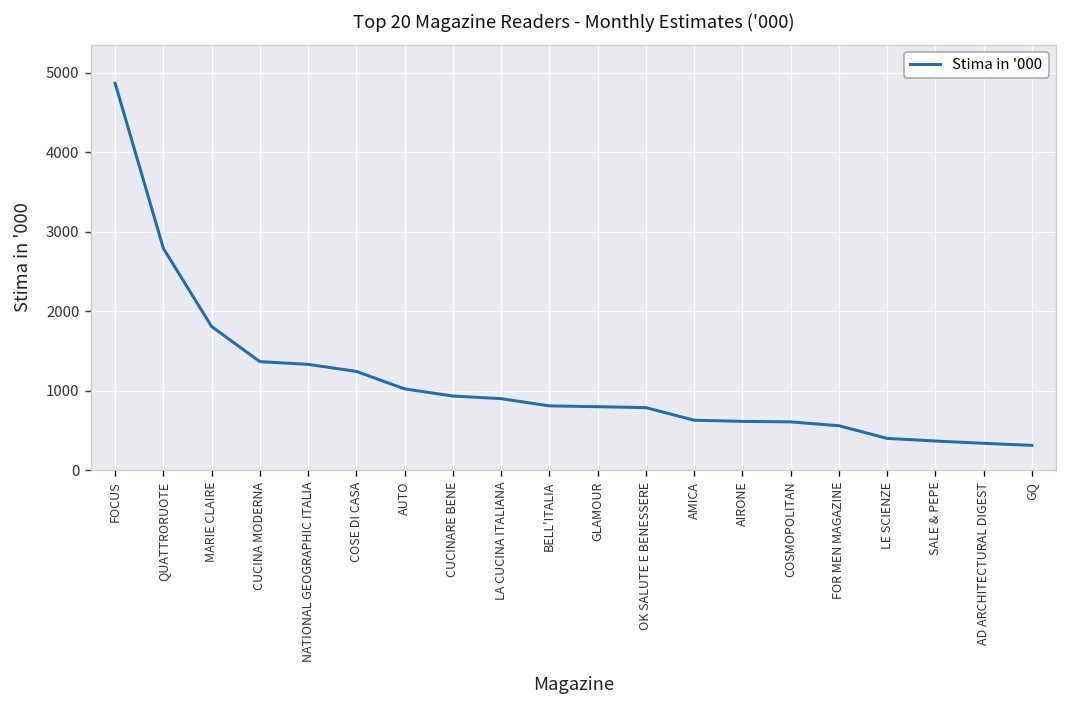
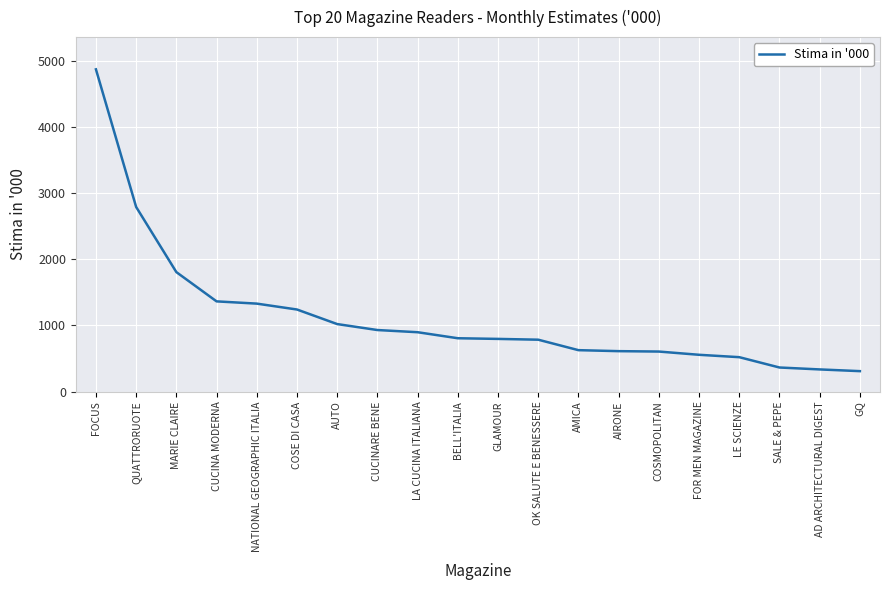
  {
    "FOCUS": 4900,
    "QUATTRORUOTE": 2800,
    "MARIE CLAIRE": 1800,
    "CUCINA MODERNA": 1400,
    "NATIONAL GEOGRAPHIC ITALIA": 1300,
    "COSE DI CASA": 1200,
    "AUTO": 1000,
    "CUCINARE BENE": 900,
    "LA CUCINA ITALIANA": 900,
    "BELL'ITALIA": 800,
    "GLAMOUR": 800,
    "OK SALUTE E BENESSERE": 800,
    "AMICA": 600,
    "AIRONE": 600,
    "COSMOPOLITAN": 600,
    "FOR MEN MAGAZINE": 600,
-   "LE SCIENZE": 400,
+   "LE SCIENZE": 500,
    "SALE & PEPE": 400,
    "AD ARCHITECTURAL DIGEST": 300,
    "GQ": 300
  }
